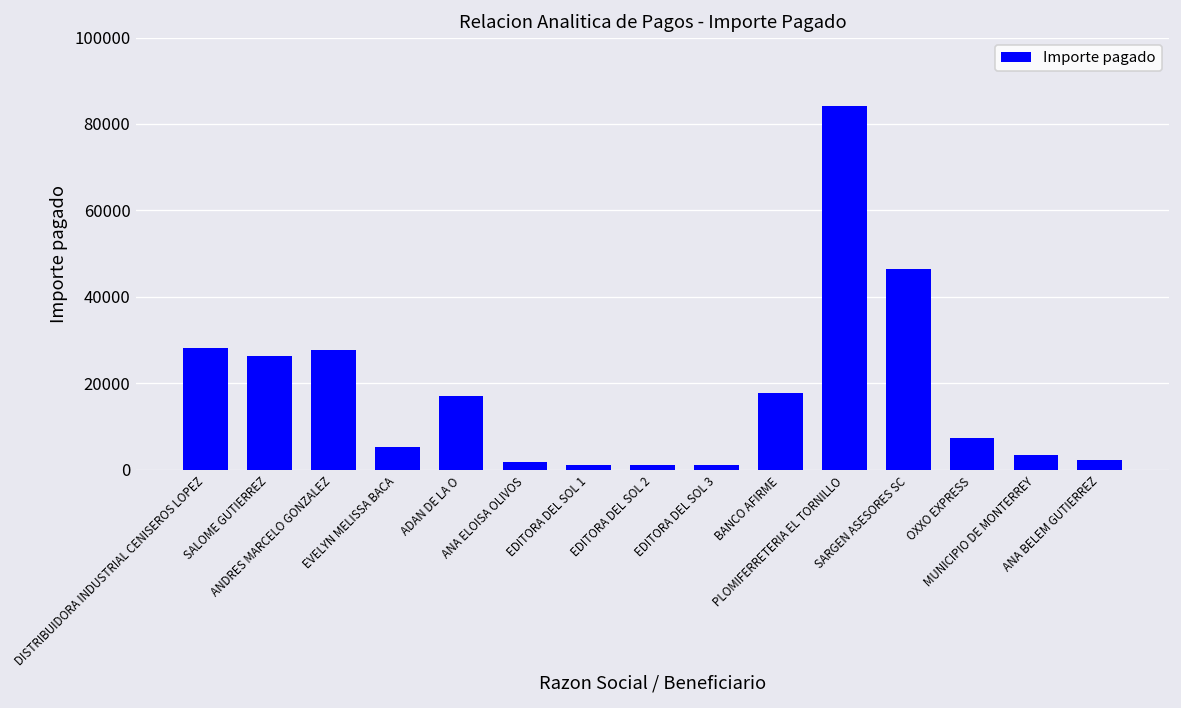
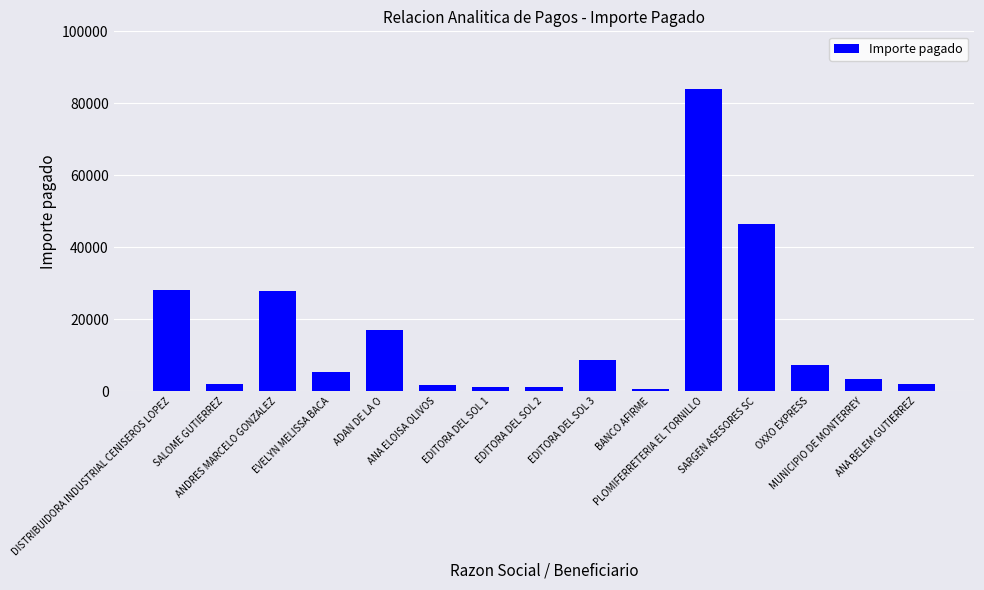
  {
    "DISTRIBUIDORA INDUSTRIAL CENISEROS LOPEZ": 28000,
-   "SALOME GUTIERREZ": 26000,
+   "SALOME GUTIERREZ": 2000,
    "ANDRES MARCELO GONZALEZ": 28000,
    "EVELYN MELISSA BACA": 5000,
    "ADAN DE LA O": 17000,
    "ANA ELOISA OLIVOS": 2000,
    "EDITORA DEL SOL 1": 1000,
    "EDITORA DEL SOL 2": 1000,
-   "EDITORA DEL SOL 3": 1000,
-   "BANCO AFIRME": 18000,
+   "EDITORA DEL SOL 3": 9000,
+   "BANCO AFIRME": 1000,
    "PLOMIFERRETERIA EL TORNILLO": 84000,
    "SARGEN ASESORES SC": 46000,
    "OXXO EXPRESS": 7000,
    "MUNICIPIO DE MONTERREY": 3000,
    "ANA BELEM GUTIERREZ": 2000
  }
